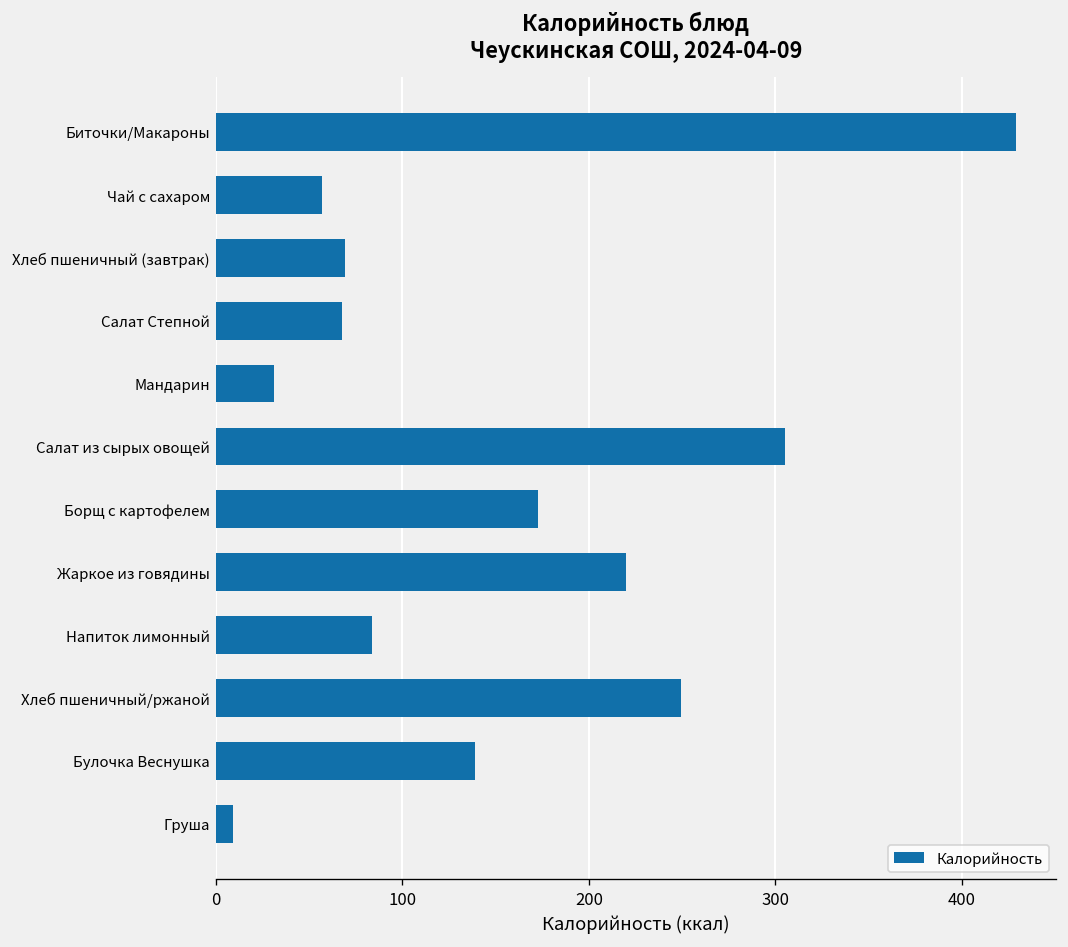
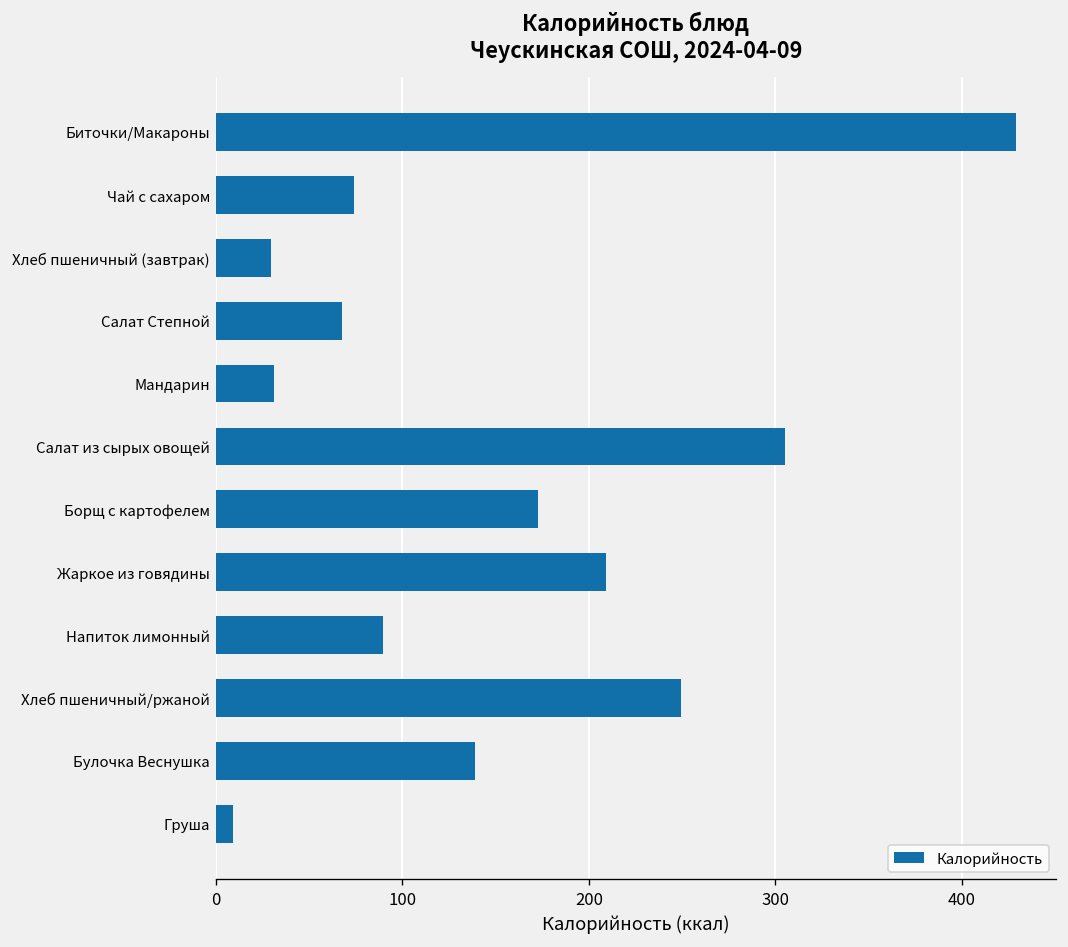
  {
    "Биточки/Макароны": 429,
-   "Чай с сахаром": 57,
-   "Хлеб пшеничный (завтрак)": 69,
+   "Чай с сахаром": 74,
+   "Хлеб пшеничный (завтрак)": 30,
    "Салат Степной": 67,
    "Мандарин": 31,
    "Салат из сырых овощей": 305,
    "Борщ с картофелем": 173,
-   "Жаркое из говядины": 220,
-   "Напиток лимонный": 84,
+   "Жаркое из говядины": 209,
+   "Напиток лимонный": 90,
    "Хлеб пшеничный/ржаной": 250,
    "Булочка Веснушка": 139,
    "Груша": 9
  }
